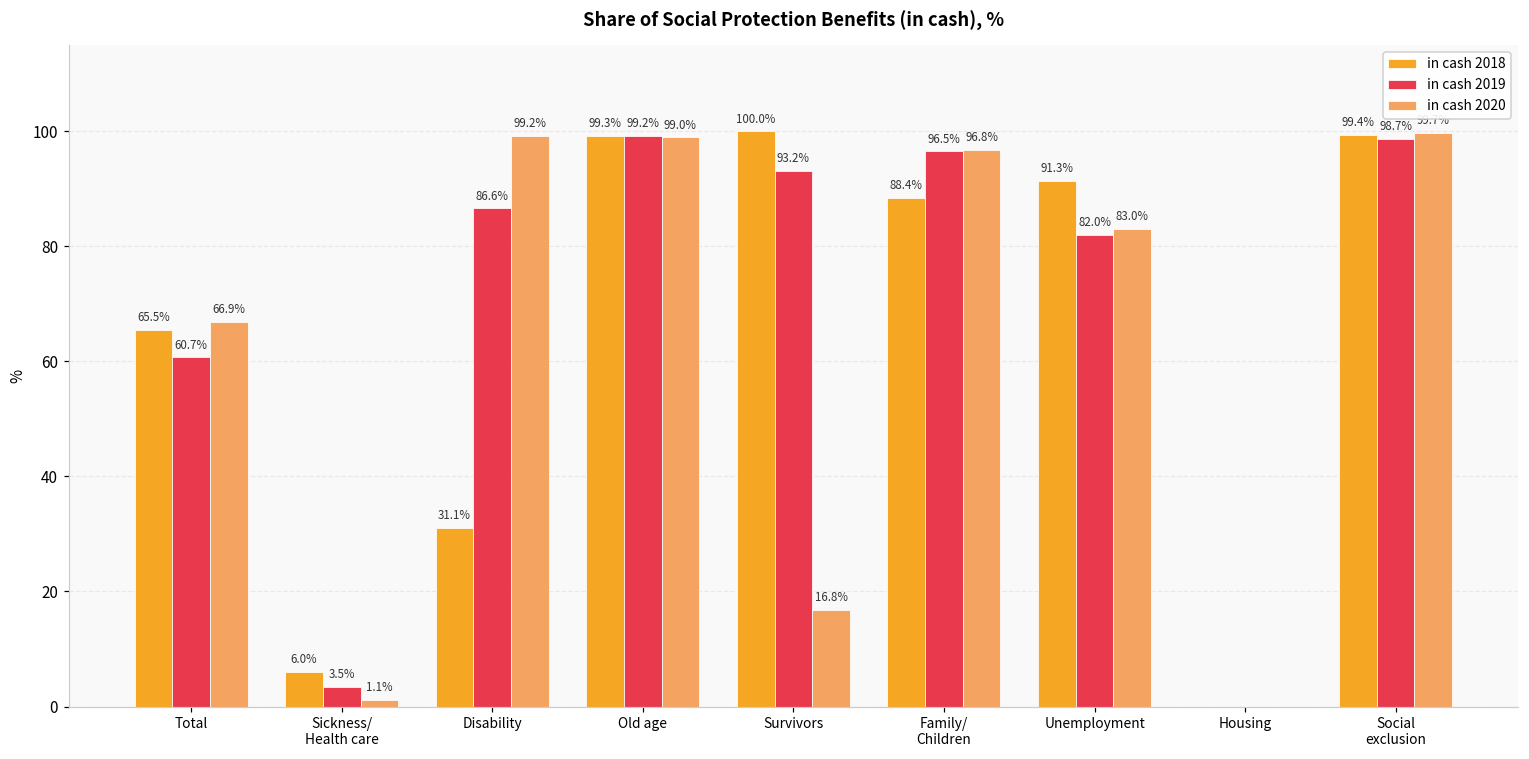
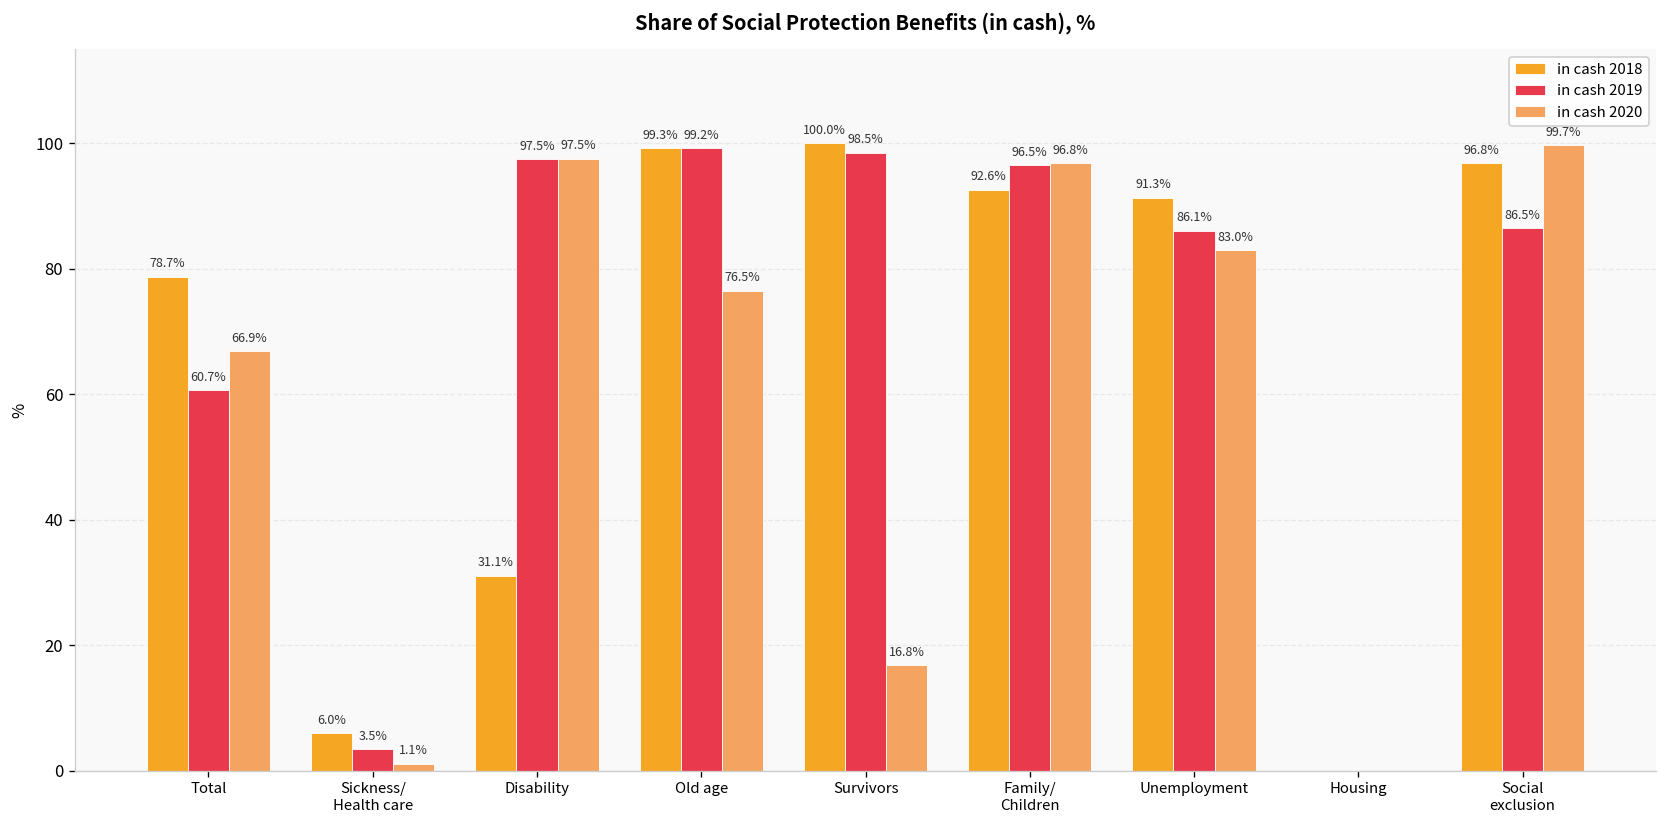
  {
    "in cash 2018": {
-     "Total": "65.5%",
+     "Total": "78.7%",
      "Sickness/ Health care": "6.0%",
      "Disability": "31.1%",
      "Old age": "99.3%",
      "Survivors": "100.0%",
-     "Family/ Children": "88.4%",
+     "Family/ Children": "92.6%",
      "Unemployment": "91.3%",
-     "Social exclusion": "99.4%"
+     "Social exclusion": "96.8%"
    },
    "in cash 2019": {
      "Total": "60.7%",
      "Sickness/ Health care": "3.5%",
-     "Disability": "86.6%",
+     "Disability": "97.5%",
      "Old age": "99.2%",
-     "Survivors": "93.2%",
+     "Survivors": "98.5%",
      "Family/ Children": "96.5%",
-     "Unemployment": "82.0%",
-     "Social exclusion": "98.7%"
+     "Unemployment": "86.1%",
+     "Social exclusion": "86.5%"
    },
    "in cash 2020": {
      "Total": "66.9%",
      "Sickness/ Health care": "1.1%",
-     "Disability": "99.2%",
-     "Old age": "99.0%",
+     "Disability": "97.5%",
+     "Old age": "76.5%",
      "Survivors": "16.8%",
      "Family/ Children": "96.8%",
      "Unemployment": "83.0%"
    }
  }
